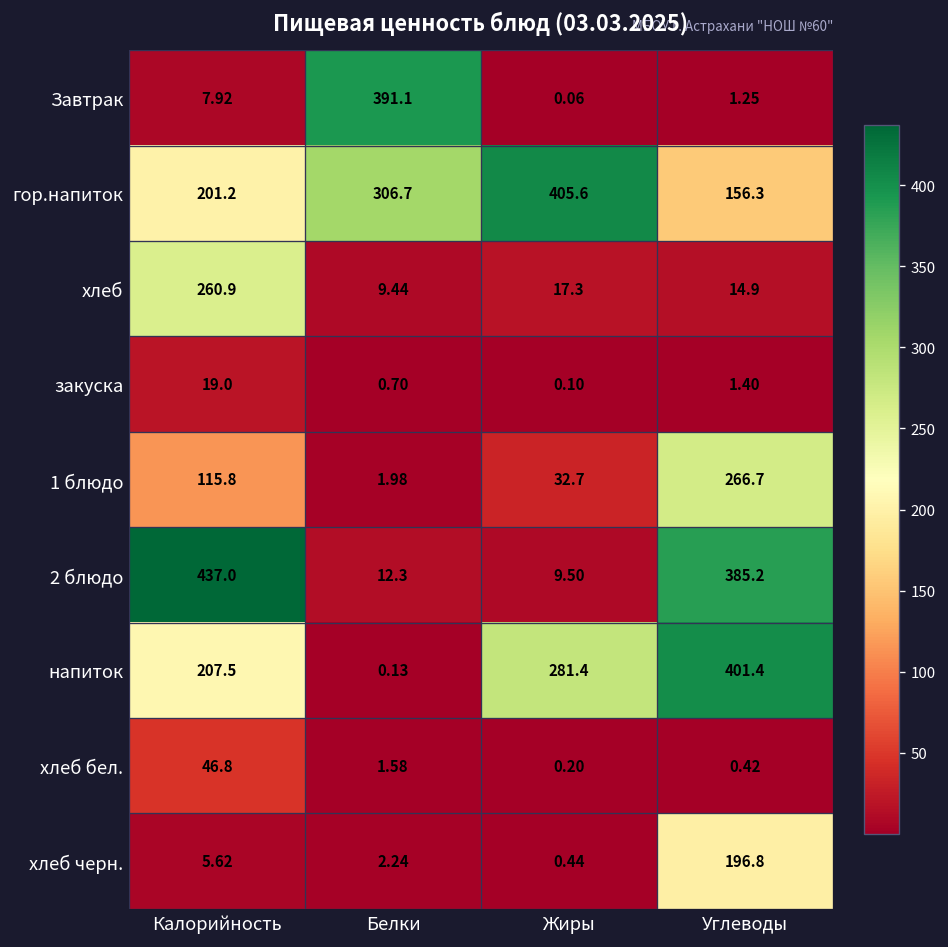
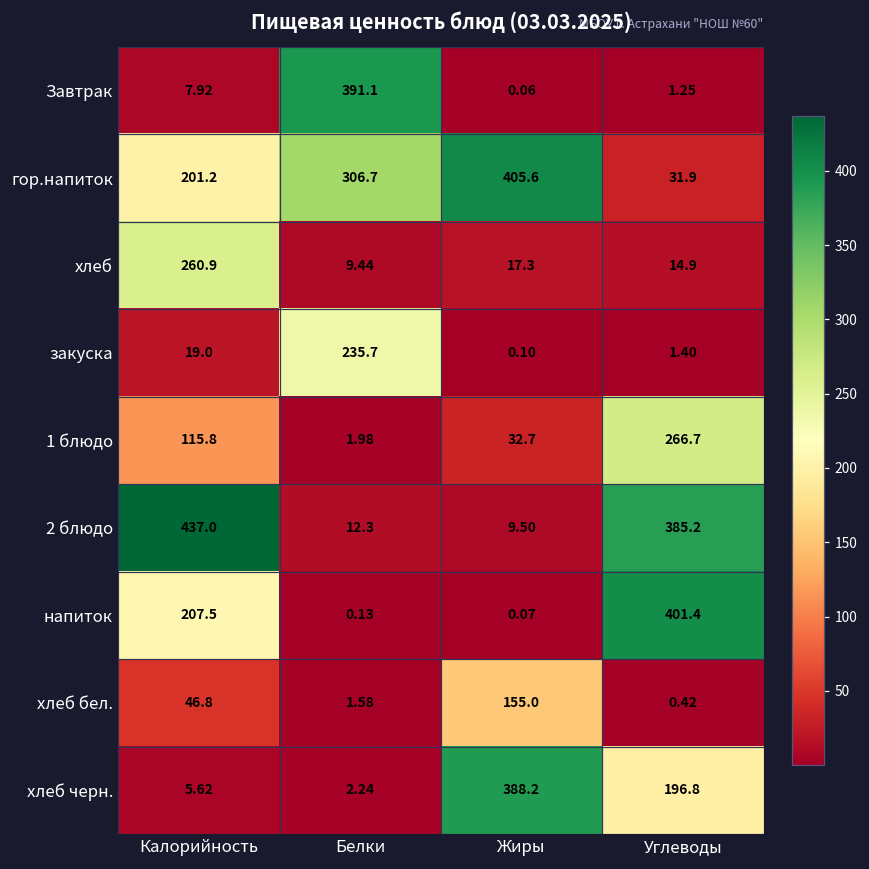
  {
    "Завтрак": {
      "Калорийность": 7.92,
      "Белки": 391.1,
      "Жиры": 0.06,
      "Углеводы": 1.25
    },
    "гор.напиток": {
      "Калорийность": 201.2,
      "Белки": 306.7,
      "Жиры": 405.6,
-     "Углеводы": 156.3
+     "Углеводы": 31.9
    },
    "хлеб": {
      "Калорийность": 260.9,
      "Белки": 9.44,
      "Жиры": 17.3,
      "Углеводы": 14.9
    },
    "закуска": {
      "Калорийность": 19.0,
-     "Белки": 0.70,
+     "Белки": 235.7,
      "Жиры": 0.10,
      "Углеводы": 1.40
    },
    "1 блюдо": {
      "Калорийность": 115.8,
      "Белки": 1.98,
      "Жиры": 32.7,
      "Углеводы": 266.7
    },
    "2 блюдо": {
      "Калорийность": 437.0,
      "Белки": 12.3,
      "Жиры": 9.50,
      "Углеводы": 385.2
    },
    "напиток": {
      "Калорийность": 207.5,
      "Белки": 0.13,
-     "Жиры": 281.4,
+     "Жиры": 0.07,
      "Углеводы": 401.4
    },
    "хлеб бел.": {
      "Калорийность": 46.8,
      "Белки": 1.58,
-     "Жиры": 0.20,
+     "Жиры": 155.0,
      "Углеводы": 0.42
    },
    "хлеб черн.": {
      "Калорийность": 5.62,
      "Белки": 2.24,
-     "Жиры": 0.44,
+     "Жиры": 388.2,
      "Углеводы": 196.8
    }
  }
